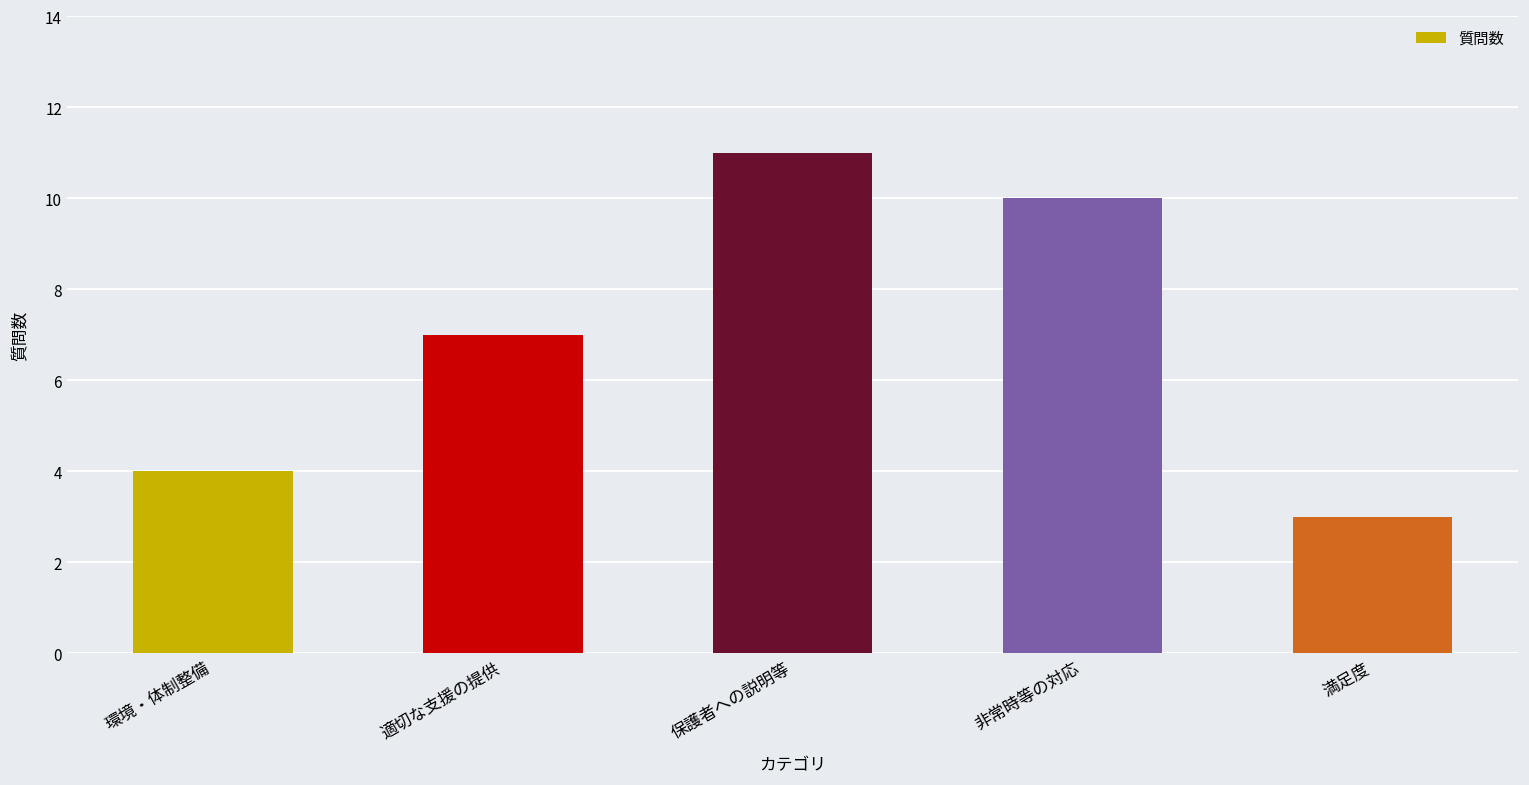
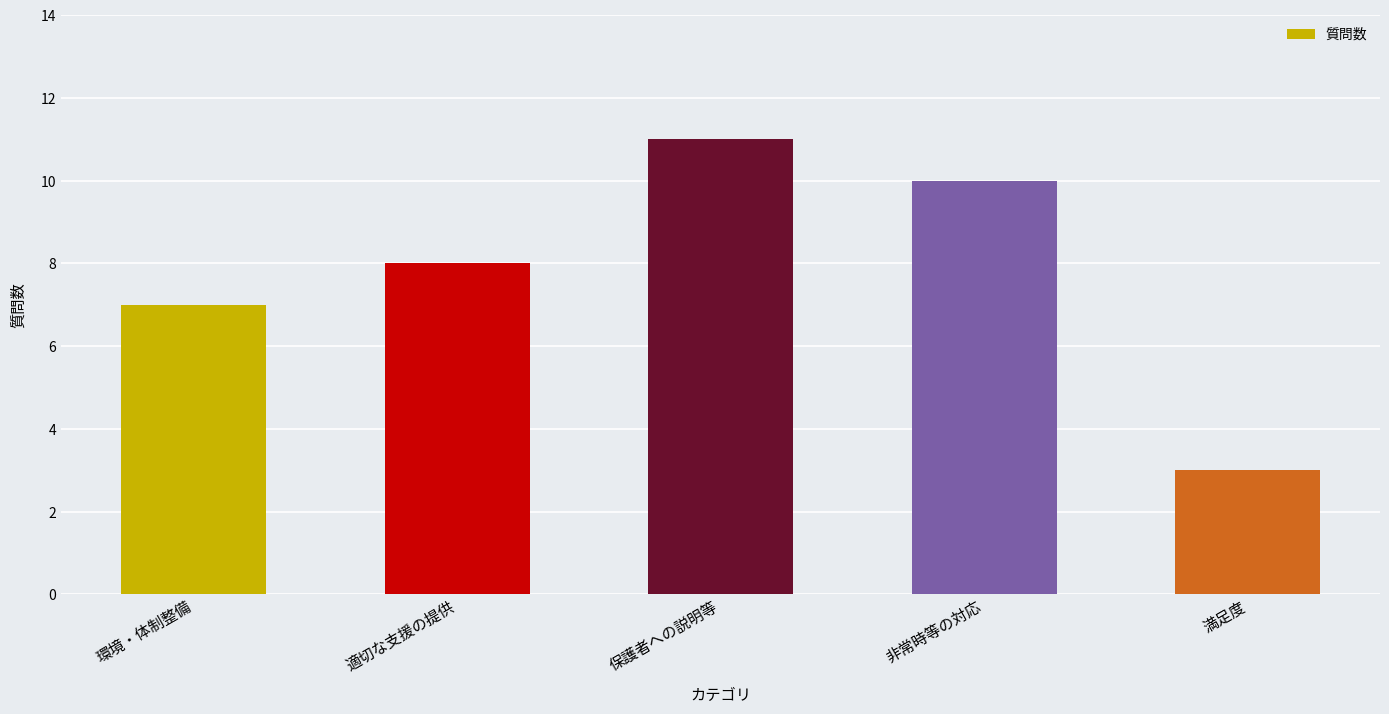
  {
-   "環境・体制整備": 4,
-   "適切な支援の提供": 7,
+   "環境・体制整備": 7,
+   "適切な支援の提供": 8,
    "保護者への説明等": 11,
    "非常時等の対応": 10,
    "満足度": 3
  }
